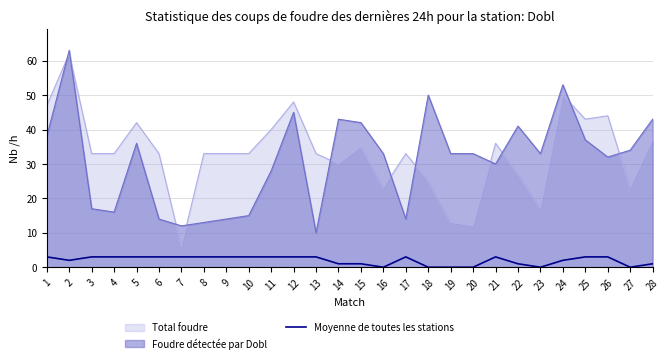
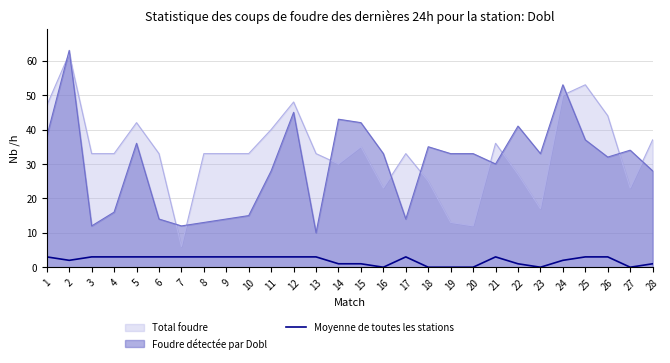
  {
    "Total foudre": {
      "1": 47,
      "2": 62,
      "3": 33,
      "4": 33,
      "5": 42,
      "6": 33,
      "7": 6,
      "8": 33,
      "9": 33,
      "10": 33,
      "11": 40,
      "12": 48,
      "13": 33,
      "14": 30,
      "15": 35,
      "16": 23,
      "17": 33,
      "18": 25,
      "19": 13,
      "20": 12,
      "21": 36,
      "22": 27,
      "23": 17,
      "24": 50,
-     "25": 43,
+     "25": 53,
      "26": 44,
      "27": 23,
      "28": 37
    },
    "Foudre détectée par Dobl": {
      "1": 38,
      "2": 63,
-     "3": 17,
+     "3": 12,
      "4": 16,
      "5": 36,
      "6": 14,
      "7": 12,
      "8": 13,
      "9": 14,
      "10": 15,
      "11": 28,
      "12": 45,
      "13": 10,
      "14": 43,
      "15": 42,
      "16": 33,
      "17": 14,
-     "18": 50,
+     "18": 35,
      "19": 33,
      "20": 33,
      "21": 30,
      "22": 41,
      "23": 33,
      "24": 53,
      "25": 37,
      "26": 32,
      "27": 34,
-     "28": 43
+     "28": 28
    },
    "Moyenne de toutes les stations": {
      "1": 3,
      "2": 2,
      "3": 3,
      "4": 3,
      "5": 3,
      "6": 3,
      "7": 3,
      "8": 3,
      "9": 3,
      "10": 3,
      "11": 3,
      "12": 3,
      "13": 3,
      "14": 1,
      "15": 1,
      "16": 0,
      "17": 3,
      "18": 0,
      "19": 0,
      "20": 0,
      "21": 3,
      "22": 1,
      "23": 0,
      "24": 2,
      "25": 3,
      "26": 3,
      "27": 0,
      "28": 1
    }
  }
